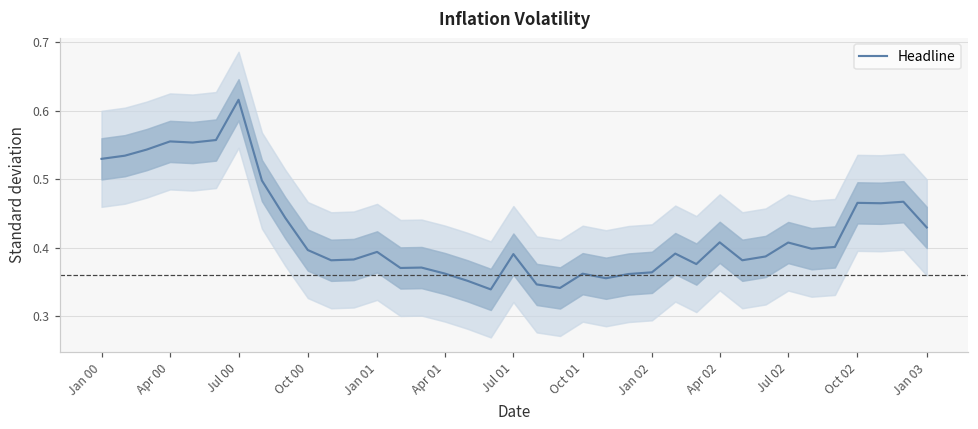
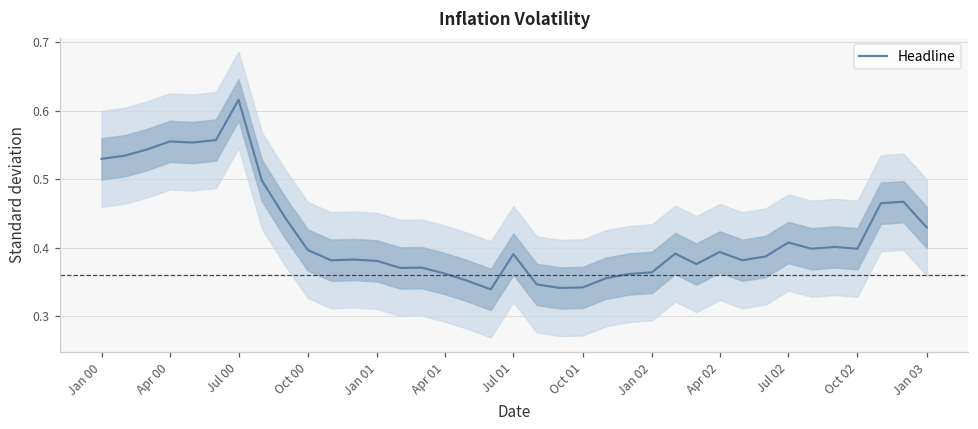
  {
    "Headline": {
      "Jan 00": 0.53,
      "Apr 00": 0.56,
      "Jul 00": 0.62,
      "Oct 00": 0.40,
-     "Jan 01": 0.39,
+     "Jan 01": 0.38,
      "Apr 01": 0.36,
      "Jul 01": 0.39,
-     "Oct 01": 0.36,
+     "Oct 01": 0.34,
      "Jan 02": 0.36,
-     "Apr 02": 0.41,
+     "Apr 02": 0.39,
      "Jul 02": 0.41,
-     "Oct 02": 0.47,
+     "Oct 02": 0.40,
      "Jan 03": 0.43
    }
  }
